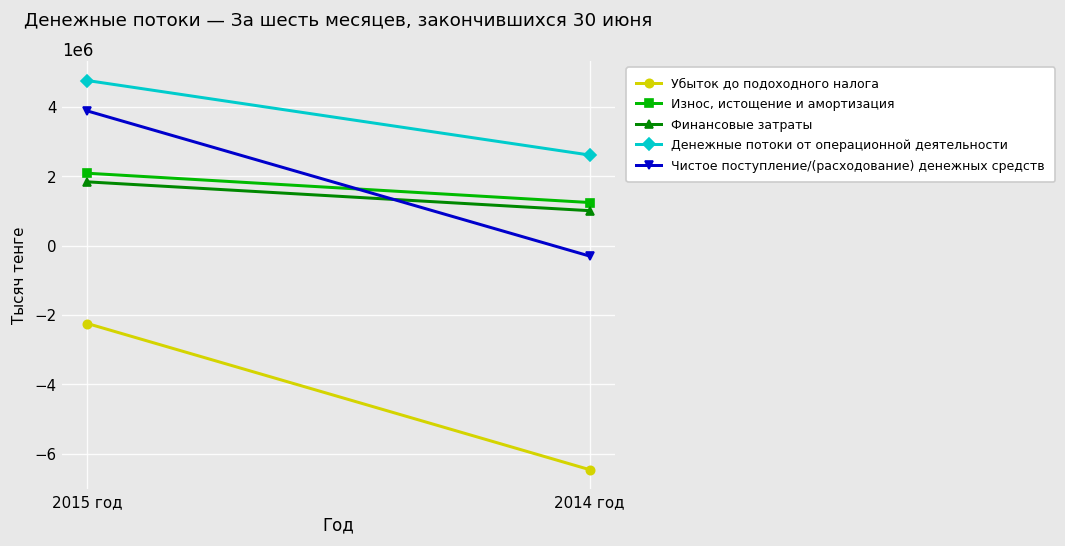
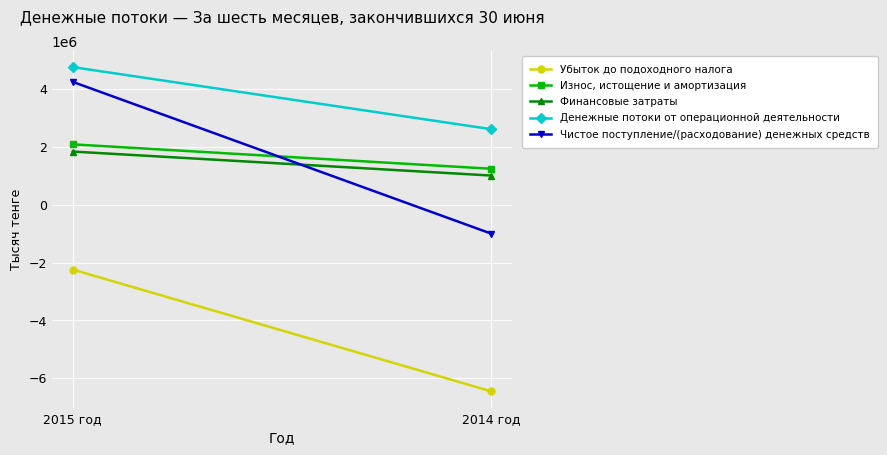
  {
    "Убыток до подоходного налога": {
      "2015 год": -2200000,
      "2014 год": -6500000
    },
    "Денежные потоки от операционной деятельности": {
      "2015 год": 4800000,
      "2014 год": 2600000
    },
    "Чистое поступление/(расходование) денежных средств": {
-     "2015 год": 3900000,
-     "2014 год": -300000
+     "2015 год": 4200000,
+     "2014 год": -1000000
    }
  }
